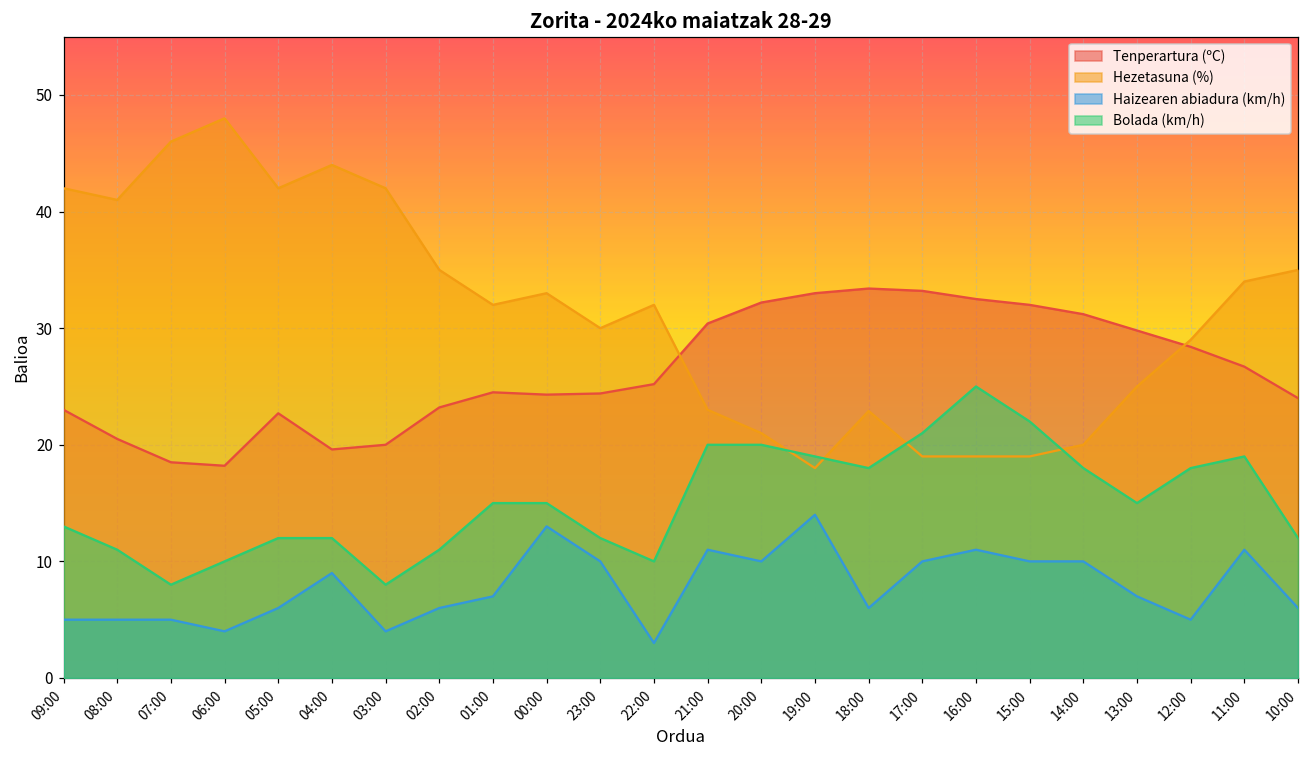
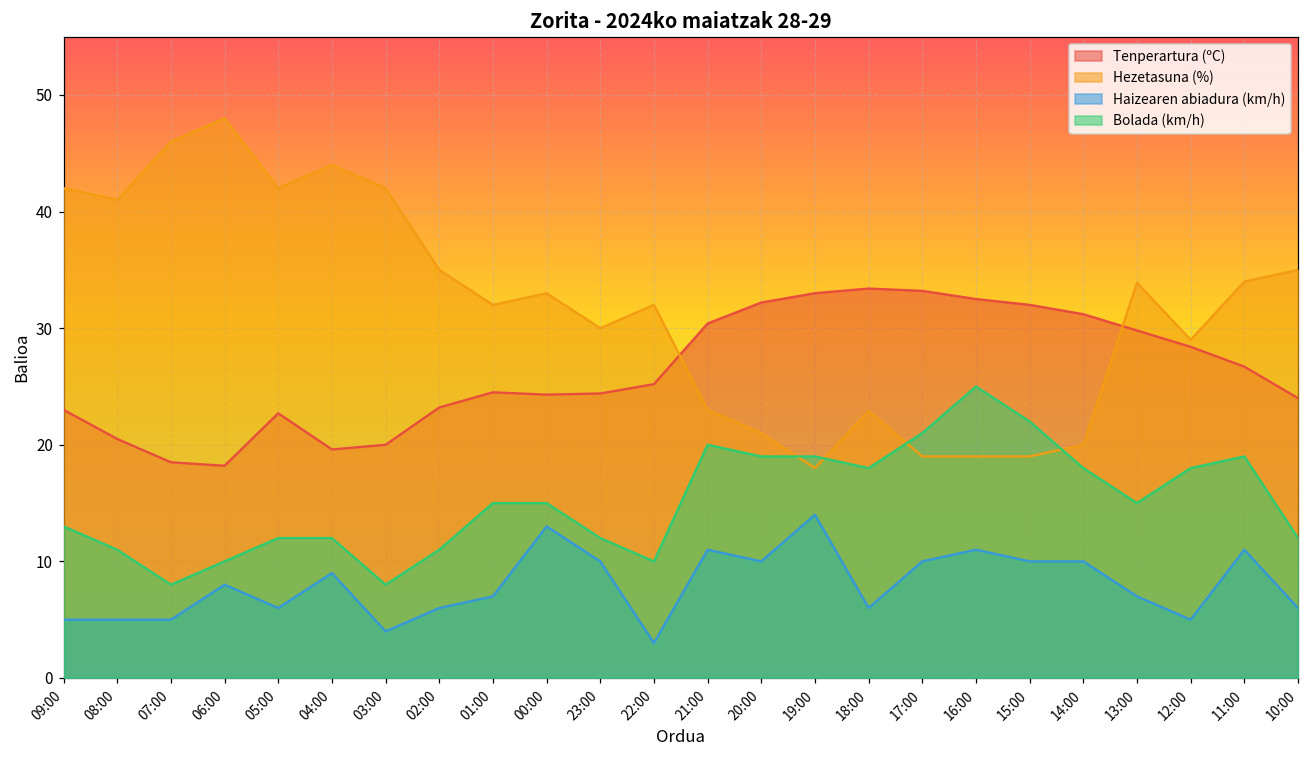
  {
    "Tenperartura (ºC)": {
      "09:00": 23.0,
      "08:00": 20.5,
      "07:00": 18.5,
      "06:00": 18.2,
      "05:00": 22.7,
      "04:00": 19.6,
      "03:00": 20.0,
      "02:00": 23.2,
      "01:00": 24.5,
      "00:00": 24.3,
      "23:00": 24.4,
      "22:00": 25.2,
      "21:00": 30.4,
      "20:00": 32.2,
      "19:00": 33.0,
      "18:00": 33.4,
      "17:00": 33.2,
      "16:00": 32.5,
      "15:00": 32.0,
      "14:00": 31.2,
      "13:00": 29.8,
      "12:00": 28.4,
      "11:00": 26.7,
      "10:00": 24.0
    },
    "Hezetasuna (%)": {
      "09:00": 42.0,
      "08:00": 41.0,
      "07:00": 46.0,
      "06:00": 48.0,
      "05:00": 42.0,
      "04:00": 44.0,
      "03:00": 42.0,
      "02:00": 35.0,
      "01:00": 32.0,
      "00:00": 33.0,
      "23:00": 30.0,
      "22:00": 32.0,
      "21:00": 23.0,
      "20:00": 21.0,
      "19:00": 18.0,
      "18:00": 22.9,
      "17:00": 19.0,
      "16:00": 19.0,
      "15:00": 19.0,
      "14:00": 20.0,
-     "13:00": 25.0,
+     "13:00": 33.9,
      "12:00": 29.0,
      "11:00": 34.0,
      "10:00": 35.0
    },
    "Haizearen abiadura (km/h)": {
      "09:00": 5,
      "08:00": 5,
      "07:00": 5,
-     "06:00": 4,
+     "06:00": 8,
      "05:00": 6,
      "04:00": 9,
      "03:00": 4,
      "02:00": 6,
      "01:00": 7,
      "00:00": 13,
      "23:00": 10,
      "22:00": 3,
      "21:00": 11,
      "20:00": 10,
      "19:00": 14,
      "18:00": 6,
      "17:00": 10,
      "16:00": 11,
      "15:00": 10,
      "14:00": 10,
      "13:00": 7,
      "12:00": 5,
      "11:00": 11,
      "10:00": 6
    },
    "Bolada (km/h)": {
      "09:00": 13,
      "08:00": 11,
      "07:00": 8,
      "06:00": 10,
      "05:00": 12,
      "04:00": 12,
      "03:00": 8,
      "02:00": 11,
      "01:00": 15,
      "00:00": 15,
      "23:00": 12,
      "22:00": 10,
      "21:00": 20,
-     "20:00": 20,
+     "20:00": 19,
      "19:00": 19,
      "18:00": 18,
      "17:00": 21,
      "16:00": 25,
      "15:00": 22,
      "14:00": 18,
      "13:00": 15,
      "12:00": 18,
      "11:00": 19,
      "10:00": 12
    }
  }
